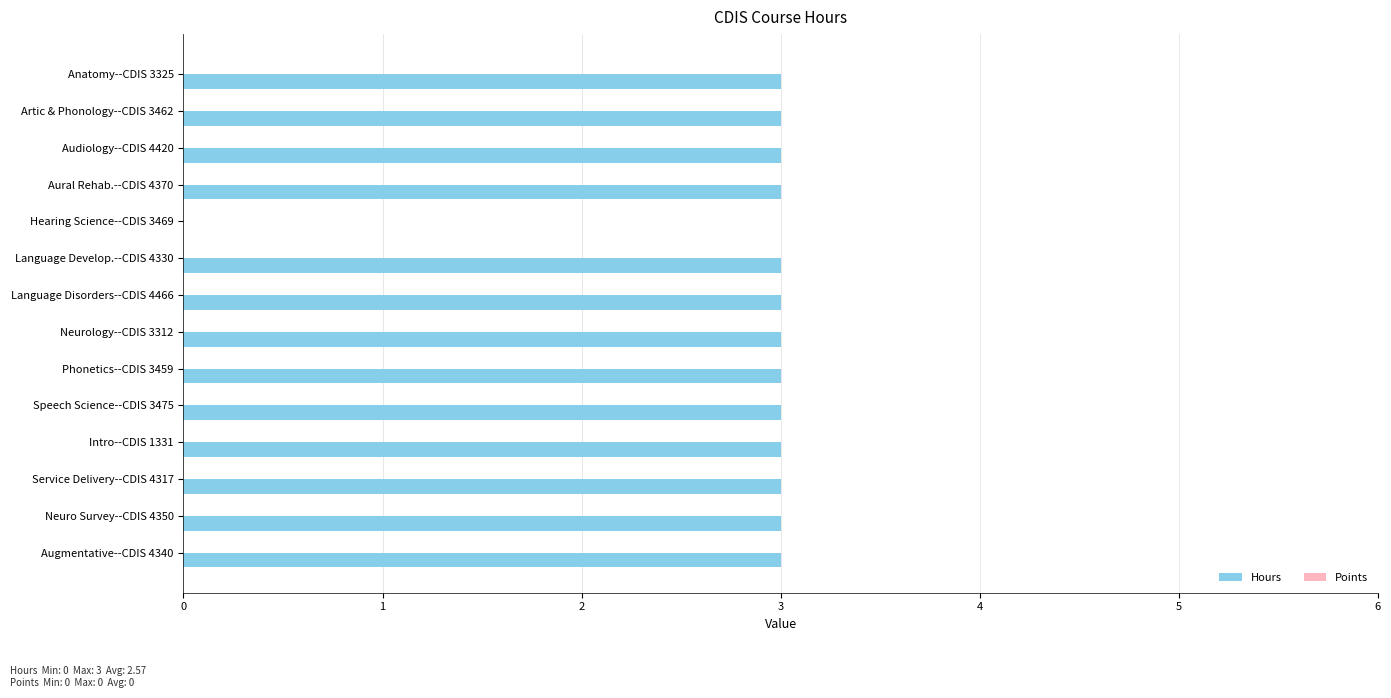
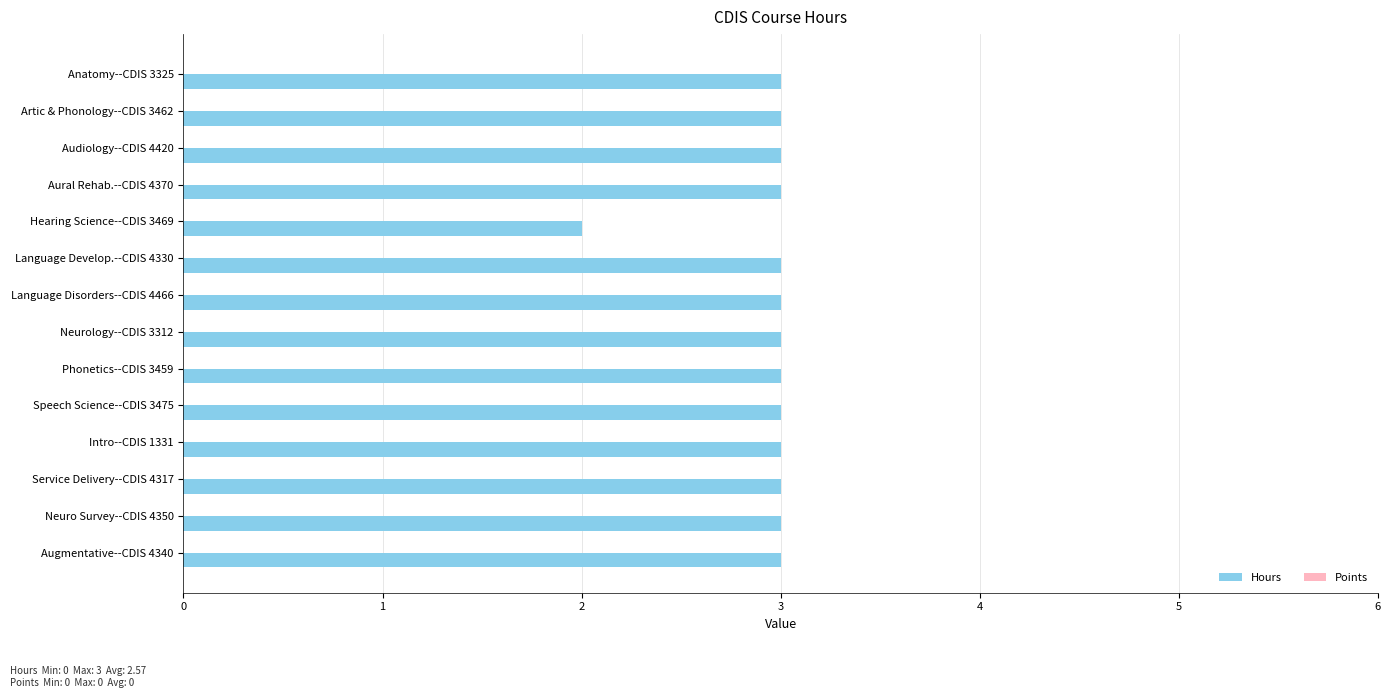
  {
    "Hours": {
      "Anatomy--CDIS 3325": 3,
      "Artic & Phonology--CDIS 3462": 3,
      "Audiology--CDIS 4420": 3,
      "Aural Rehab.--CDIS 4370": 3,
-     "Hearing Science--CDIS 3469": 0,
+     "Hearing Science--CDIS 3469": 2,
      "Language Develop.--CDIS 4330": 3,
      "Language Disorders--CDIS 4466": 3,
      "Neurology--CDIS 3312": 3,
      "Phonetics--CDIS 3459": 3,
      "Speech Science--CDIS 3475": 3,
      "Intro--CDIS 1331": 3,
      "Service Delivery--CDIS 4317": 3,
      "Neuro Survey--CDIS 4350": 3,
      "Augmentative--CDIS 4340": 3
    },
    "Points": {
      "Anatomy--CDIS 3325": 0,
      "Artic & Phonology--CDIS 3462": 0,
      "Audiology--CDIS 4420": 0,
      "Aural Rehab.--CDIS 4370": 0,
      "Hearing Science--CDIS 3469": 0,
      "Language Develop.--CDIS 4330": 0,
      "Language Disorders--CDIS 4466": 0,
      "Neurology--CDIS 3312": 0,
      "Phonetics--CDIS 3459": 0,
      "Speech Science--CDIS 3475": 0,
      "Intro--CDIS 1331": 0,
      "Service Delivery--CDIS 4317": 0,
      "Neuro Survey--CDIS 4350": 0,
      "Augmentative--CDIS 4340": 0
    }
  }
